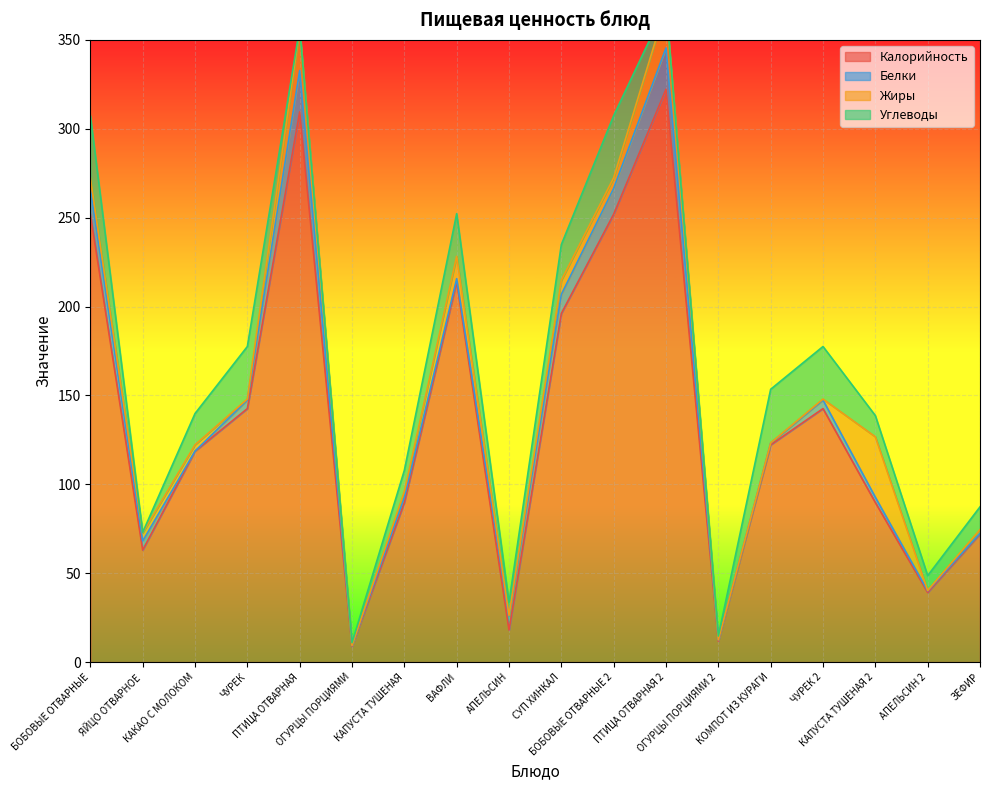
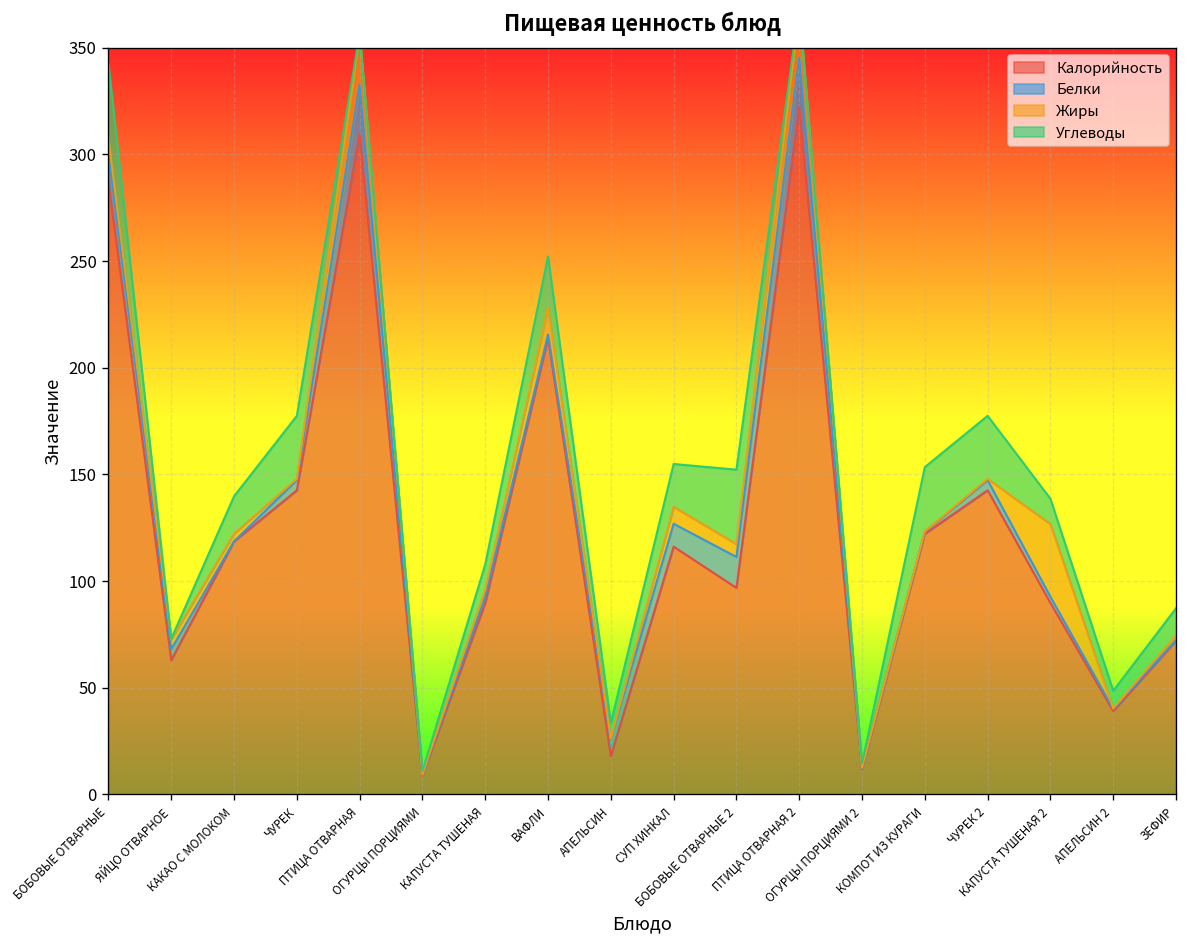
  {
    "Калорийность": {
-     "БОБОВЫЕ ОТВАРНЫЕ": 252,
+     "БОБОВЫЕ ОТВАРНЫЕ": 287,
      "ЯЙЦО ОТВАРНОЕ": 63,
      "ЧУРЕК": 143,
      "ПТИЦА ОТВАРНАЯ": 309,
      "КАПУСТА ТУШЕНАЯ": 90,
      "ВАФЛИ": 214,
      "АПЕЛЬСИН": 18,
-     "СУП ХИНКАЛ": 196,
-     "БОБОВЫЕ ОТВАРНЫЕ 2": 252,
+     "СУП ХИНКАЛ": 116,
+     "БОБОВЫЕ ОТВАРНЫЕ 2": 97,
      "ПТИЦА ОТВАРНАЯ 2": 322,
      "ЧУРЕК 2": 143,
      "КАПУСТА ТУШЕНАЯ 2": 90
    },
    "Белки": {
      "БОБОВЫЕ ОТВАРНЫЕ": 15,
      "ЯЙЦО ОТВАРНОЕ": 5,
      "ПТИЦА ОТВАРНАЯ": 23,
      "КАПУСТА ТУШЕНАЯ": 3,
      "ВАФЛИ": 2,
      "СУП ХИНКАЛ": 11,
      "БОБОВЫЕ ОТВАРНЫЕ 2": 15,
      "ПТИЦА ОТВАРНАЯ 2": 23,
      "КАПУСТА ТУШЕНАЯ 2": 3
    },
    "Жиры": {
      "БОБОВЫЕ ОТВАРНЫЕ": 6,
      "КАКАО С МОЛОКОМ": 4,
      "КАПУСТА ТУШЕНАЯ": 3,
      "ВАФЛИ": 13,
      "СУП ХИНКАЛ": 8,
      "БОБОВЫЕ ОТВАРНЫЕ 2": 6,
      "КАПУСТА ТУШЕНАЯ 2": 34,
      "ЗЕФИР": 2
    },
    "Углеводы": {
      "БОБОВЫЕ ОТВАРНЫЕ": 35,
      "КАКАО С МОЛОКОМ": 18,
      "ЧУРЕК": 30,
      "ОГУРЦЫ ПОРЦИЯМИ": 2,
      "КАПУСТА ТУШЕНАЯ": 12,
      "ВАФЛИ": 24,
      "АПЕЛЬСИН": 7,
      "СУП ХИНКАЛ": 20,
      "БОБОВЫЕ ОТВАРНЫЕ 2": 35,
      "ОГУРЦЫ ПОРЦИЯМИ 2": 2,
      "КОМПОТ ИЗ КУРАГИ": 30,
      "ЧУРЕК 2": 30,
      "КАПУСТА ТУШЕНАЯ 2": 12,
      "АПЕЛЬСИН 2": 8,
      "ЗЕФИР": 13
    }
  }
